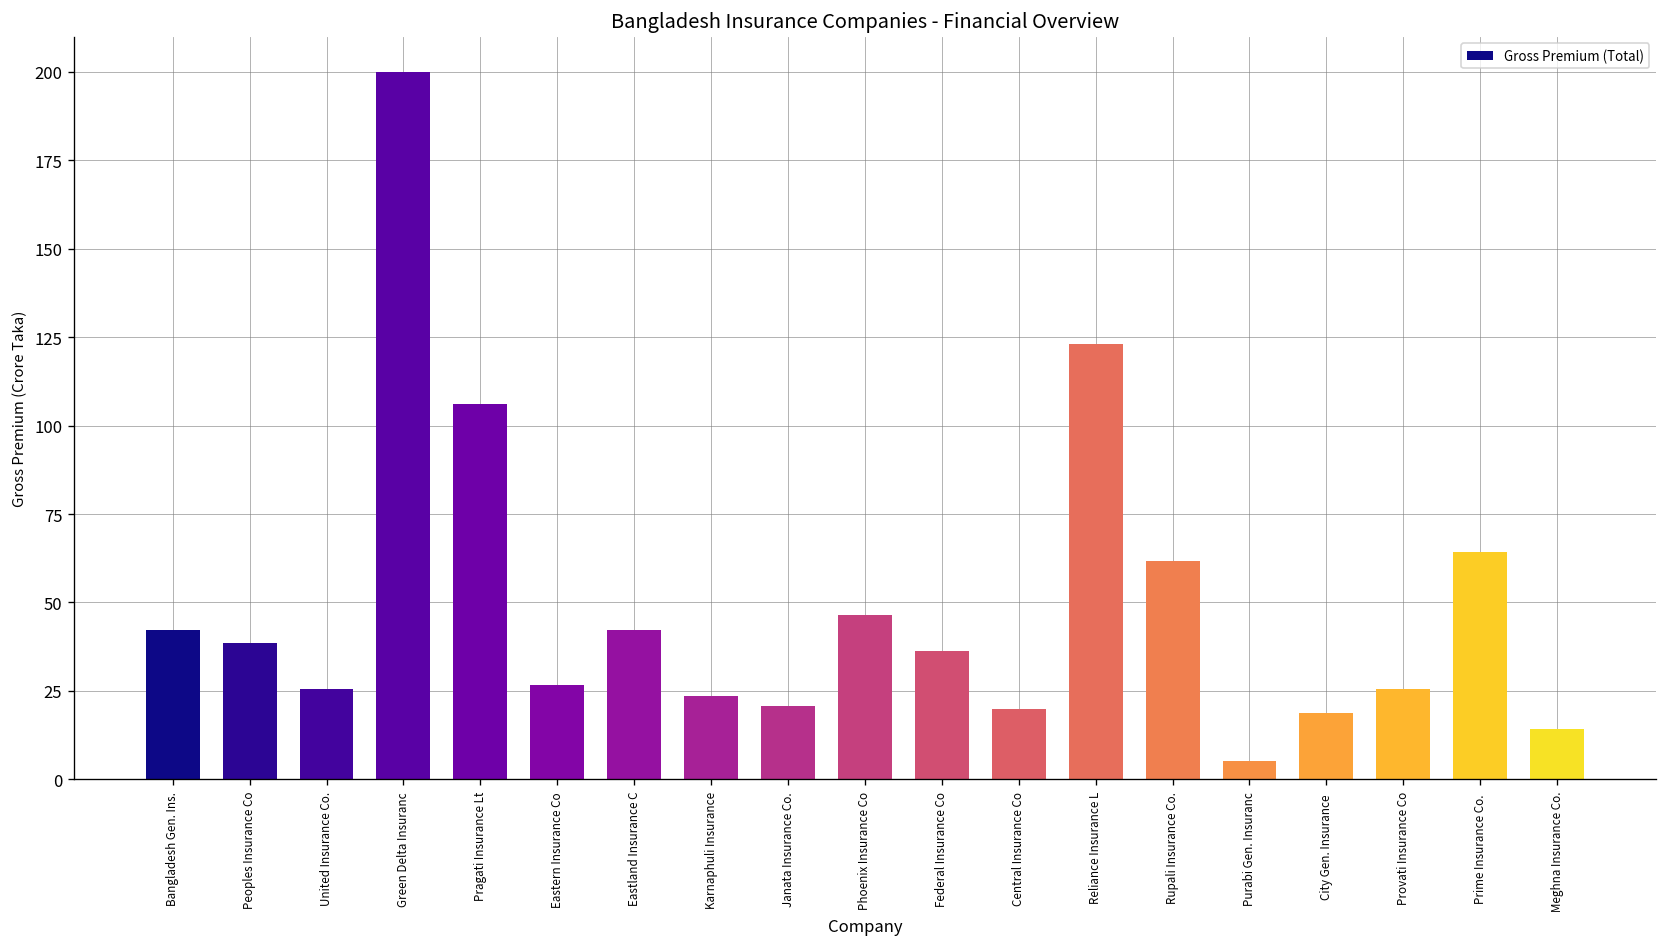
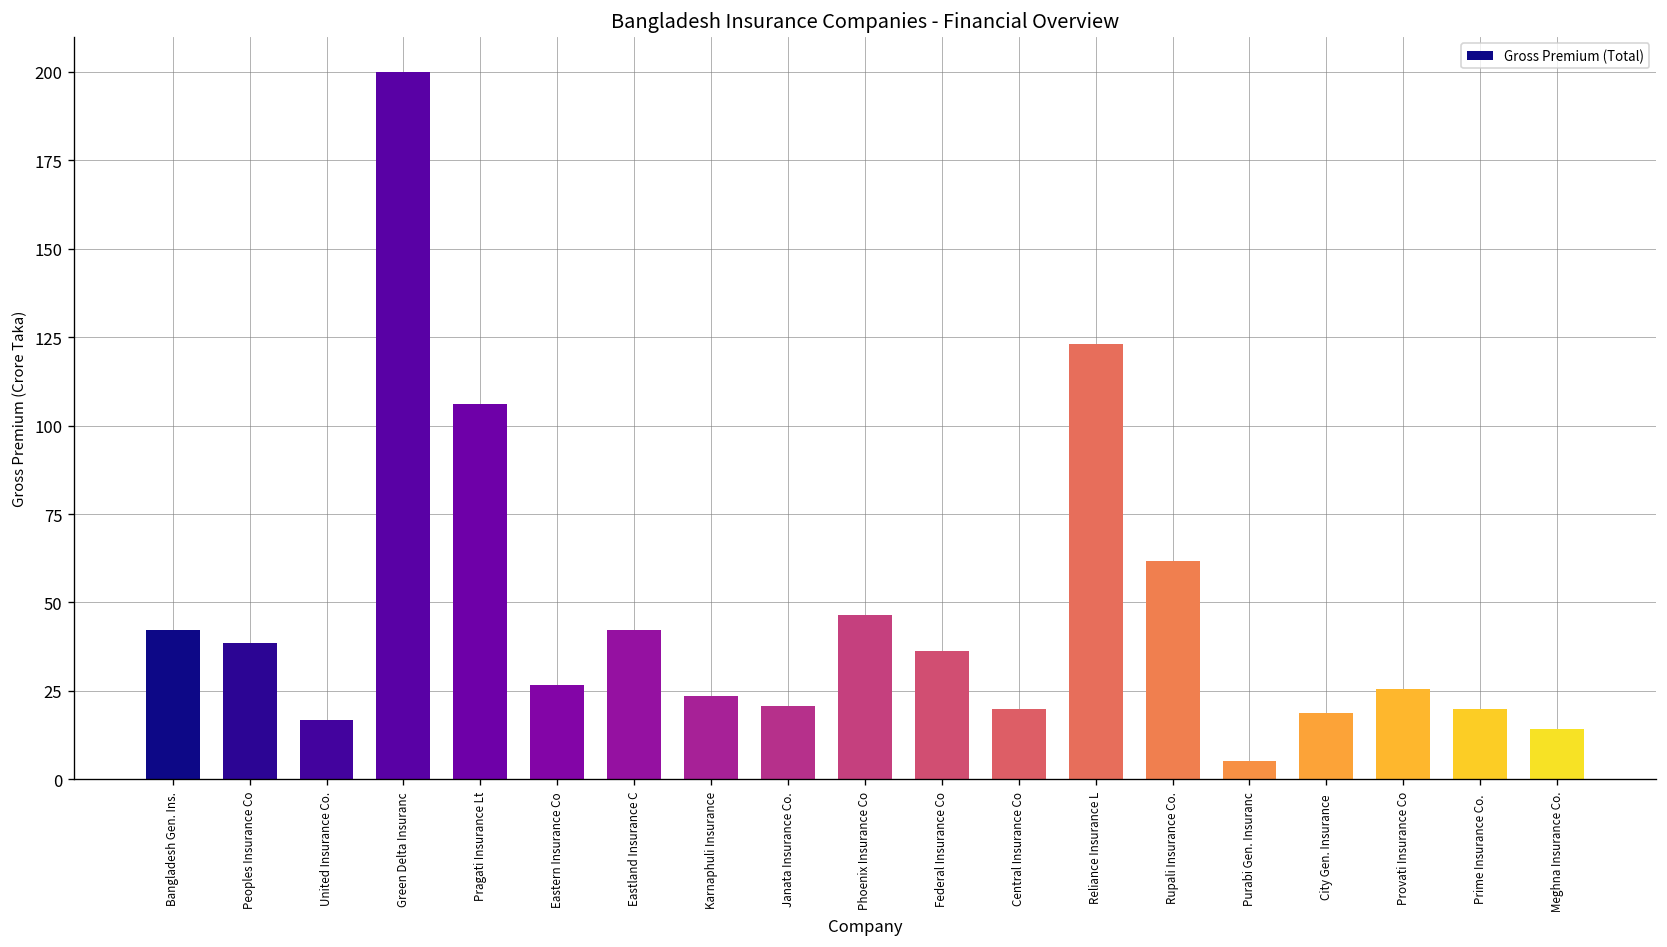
  {
    "Bangladesh Gen. Ins.": 42,
    "Peoples Insurance Co": 39,
-   "United Insurance Co.": 26,
+   "United Insurance Co.": 17,
    "Green Delta Insuranc": 200,
    "Pragati Insurance Lt": 106,
    "Eastern Insurance Co": 27,
    "Eastland Insurance C": 42,
    "Karnaphuli Insurance": 23,
    "Janata Insurance Co.": 21,
    "Phoenix Insurance Co": 46,
    "Federal Insurance Co": 36,
    "Central Insurance Co": 20,
    "Reliance Insurance L": 123,
    "Rupali Insurance Co.": 62,
    "Purabi Gen. Insuranc": 5,
    "City Gen. Insurance": 19,
    "Provati Insurance Co": 26,
-   "Prime Insurance Co.": 64,
+   "Prime Insurance Co.": 20,
    "Meghna Insurance Co.": 14
  }
